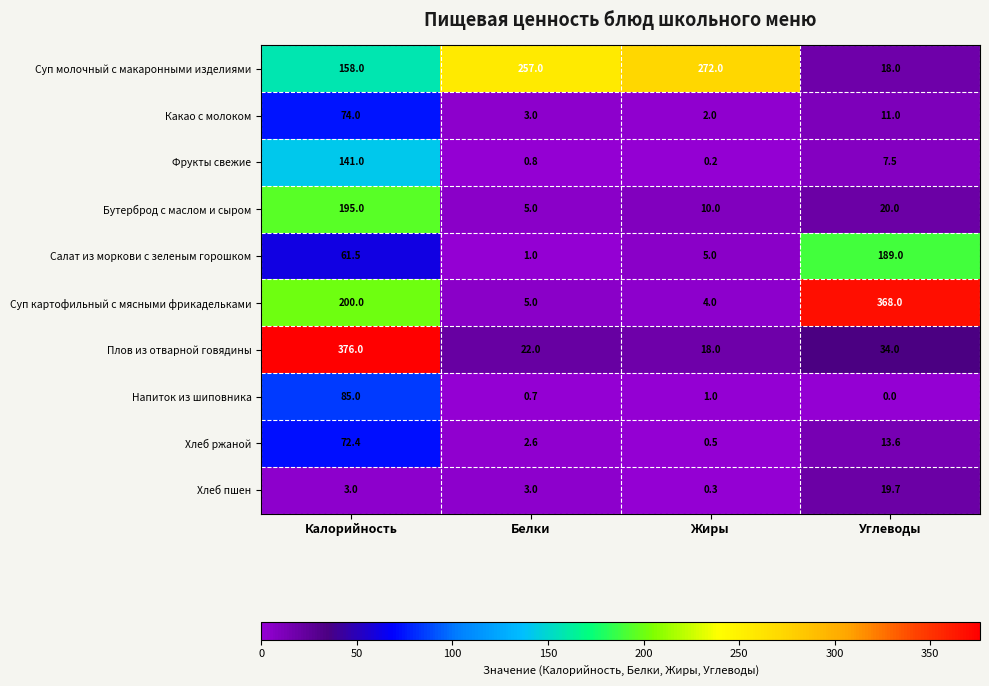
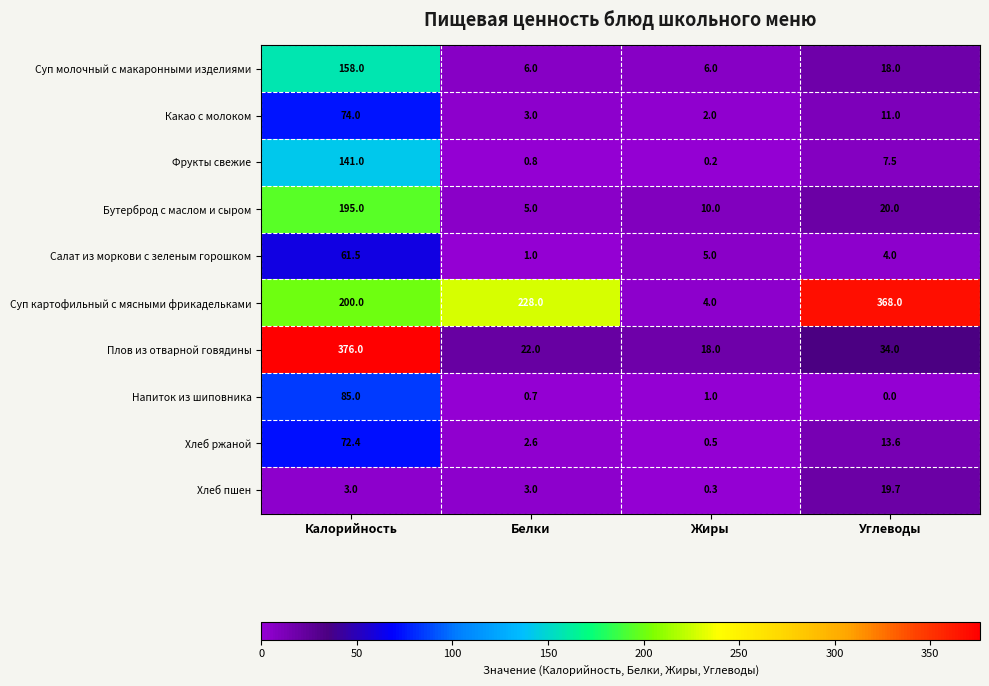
  {
    "Суп молочный с макаронными изделиями": {
      "Калорийность": 158.0,
-     "Белки": 257.0,
-     "Жиры": 272.0,
+     "Белки": 6.0,
+     "Жиры": 6.0,
      "Углеводы": 18.0
    },
    "Какао с молоком": {
      "Калорийность": 74.0,
      "Белки": 3.0,
      "Жиры": 2.0,
      "Углеводы": 11.0
    },
    "Фрукты свежие": {
      "Калорийность": 141.0,
      "Белки": 0.8,
      "Жиры": 0.2,
      "Углеводы": 7.5
    },
    "Бутерброд с маслом и сыром": {
      "Калорийность": 195.0,
      "Белки": 5.0,
      "Жиры": 10.0,
      "Углеводы": 20.0
    },
    "Салат из моркови с зеленым горошком": {
      "Калорийность": 61.5,
      "Белки": 1.0,
      "Жиры": 5.0,
-     "Углеводы": 189.0
+     "Углеводы": 4.0
    },
    "Суп картофильный с мясными фрикадельками": {
      "Калорийность": 200.0,
-     "Белки": 5.0,
+     "Белки": 228.0,
      "Жиры": 4.0,
      "Углеводы": 368.0
    },
    "Плов из отварной говядины": {
      "Калорийность": 376.0,
      "Белки": 22.0,
      "Жиры": 18.0,
      "Углеводы": 34.0
    },
    "Напиток из шиповника": {
      "Калорийность": 85.0,
      "Белки": 0.7,
      "Жиры": 1.0,
      "Углеводы": 0.0
    },
    "Хлеб ржаной": {
      "Калорийность": 72.4,
      "Белки": 2.6,
      "Жиры": 0.5,
      "Углеводы": 13.6
    },
    "Хлеб пшен": {
      "Калорийность": 3.0,
      "Белки": 3.0,
      "Жиры": 0.3,
      "Углеводы": 19.7
    }
  }
